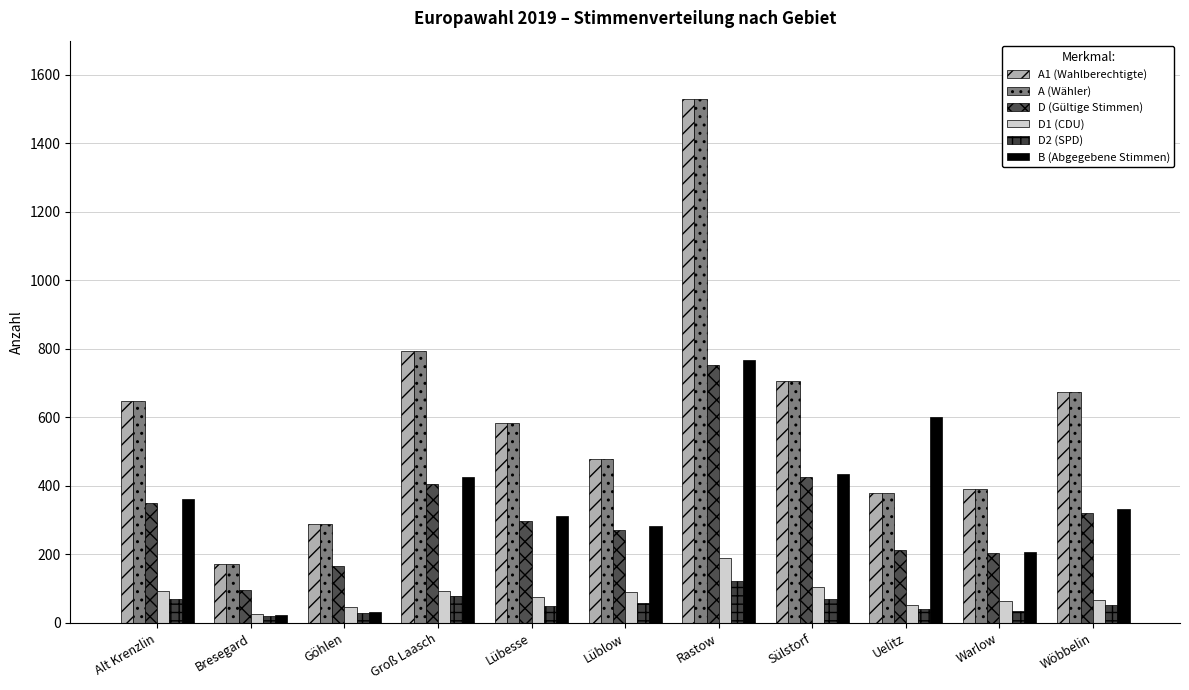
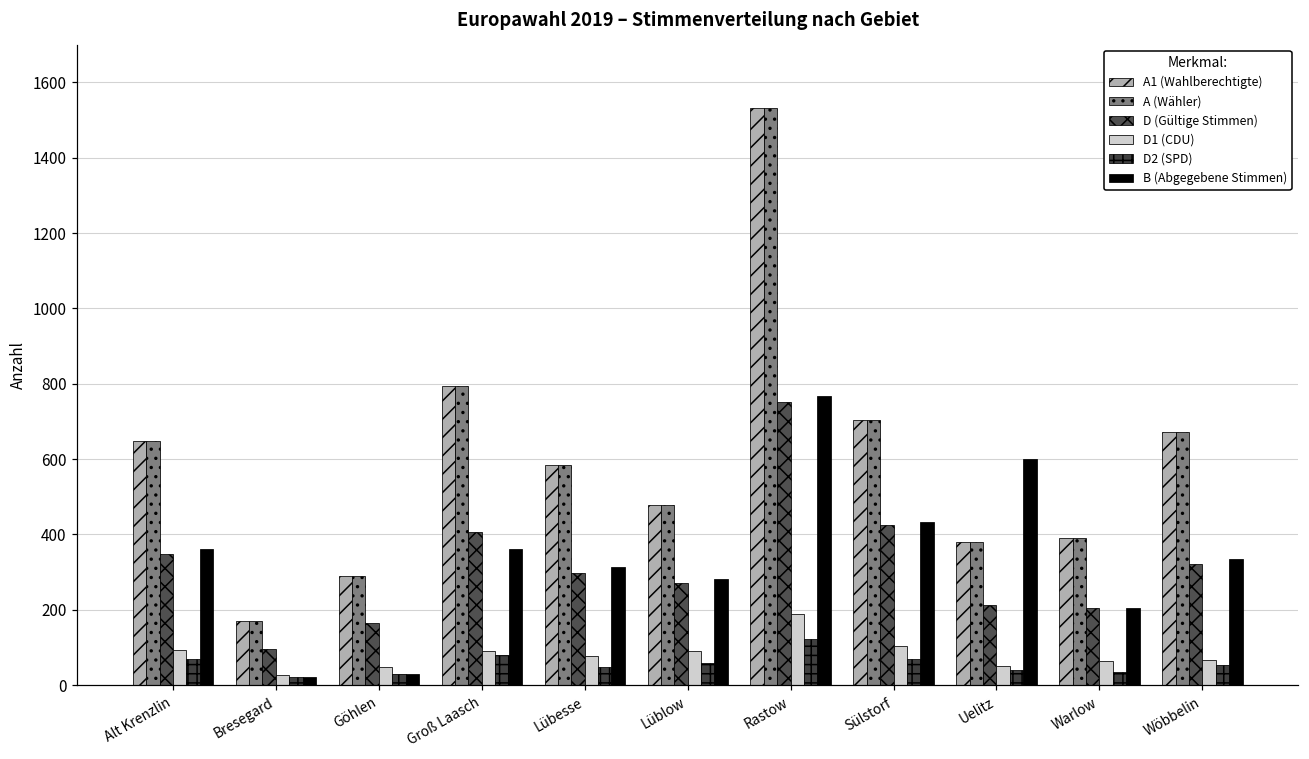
  {
    "A (Wähler)": {
      "Alt Krenzlin": 650,
      "Bresegard": 170,
      "Göhlen": 290,
      "Groß Laasch": 800,
      "Lübesse": 580,
      "Lüblow": 480,
      "Rastow": 1530,
      "Sülstorf": 710,
      "Uelitz": 380,
      "Warlow": 390,
      "Wöbbelin": 670
    },
    "B (Abgegebene Stimmen)": {
      "Alt Krenzlin": 360,
      "Bresegard": 20,
      "Göhlen": 30,
-     "Groß Laasch": 430,
+     "Groß Laasch": 360,
      "Lübesse": 310,
      "Lüblow": 280,
      "Rastow": 770,
      "Sülstorf": 430,
      "Uelitz": 600,
      "Warlow": 210,
      "Wöbbelin": 330
    }
  }
